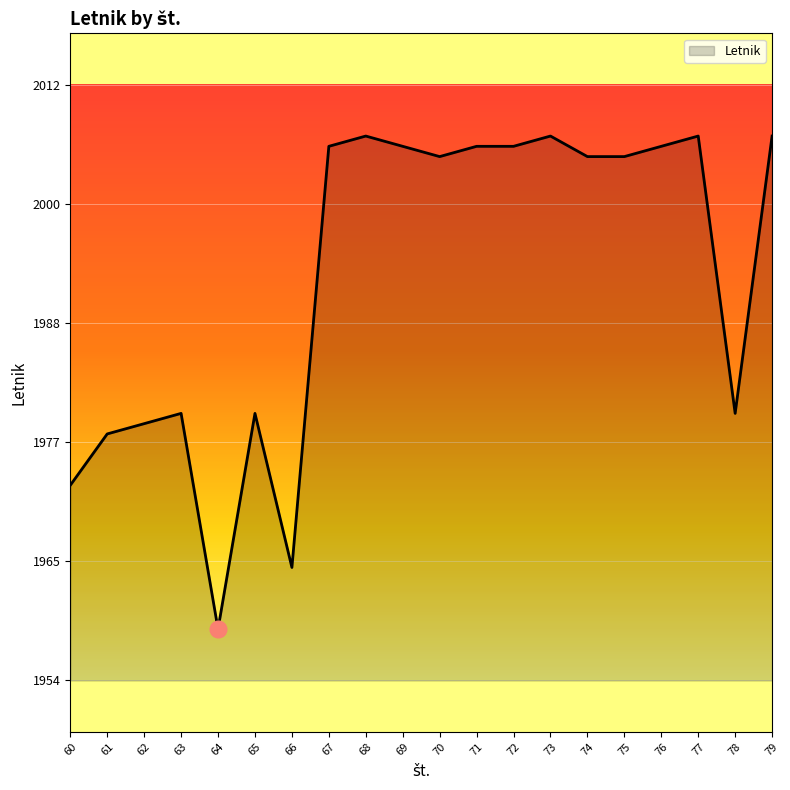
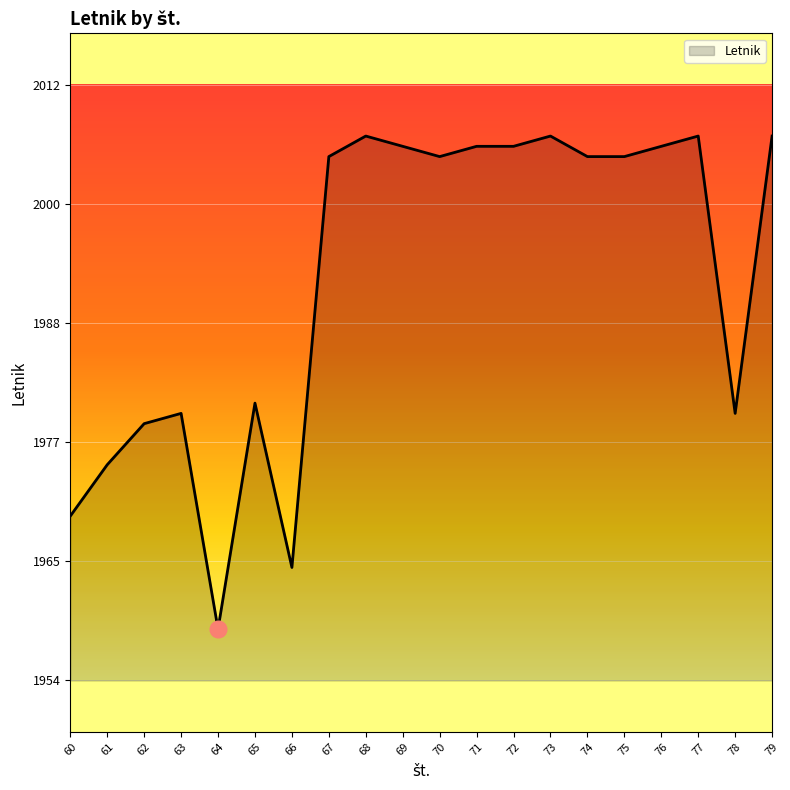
  {
    "Letnik": {
-     "60": 1973,
-     "61": 1978,
+     "60": 1970,
+     "61": 1975,
      "62": 1979,
      "63": 1980,
-     "65": 1980,
+     "65": 1981,
      "66": 1965,
-     "67": 2006,
+     "67": 2005,
      "68": 2007,
      "69": 2006,
      "70": 2005,
      "71": 2006,
      "72": 2006,
      "73": 2007,
      "74": 2005,
      "75": 2005,
      "76": 2006,
      "77": 2007,
      "78": 1980,
      "79": 2007
    }
  }
